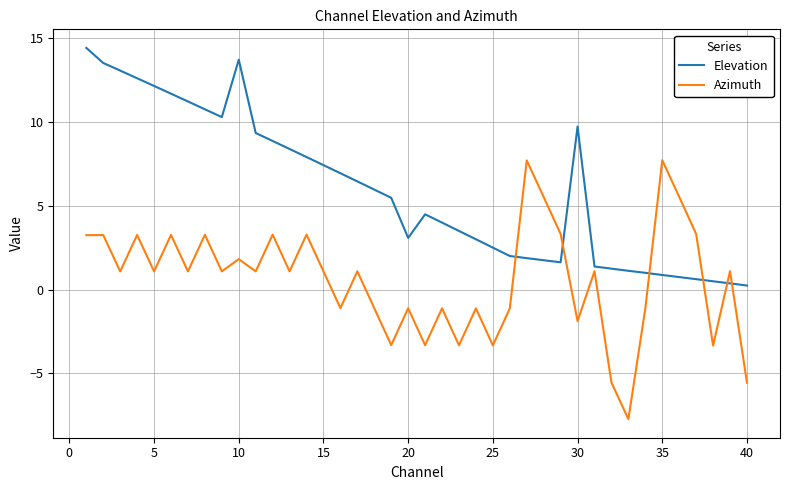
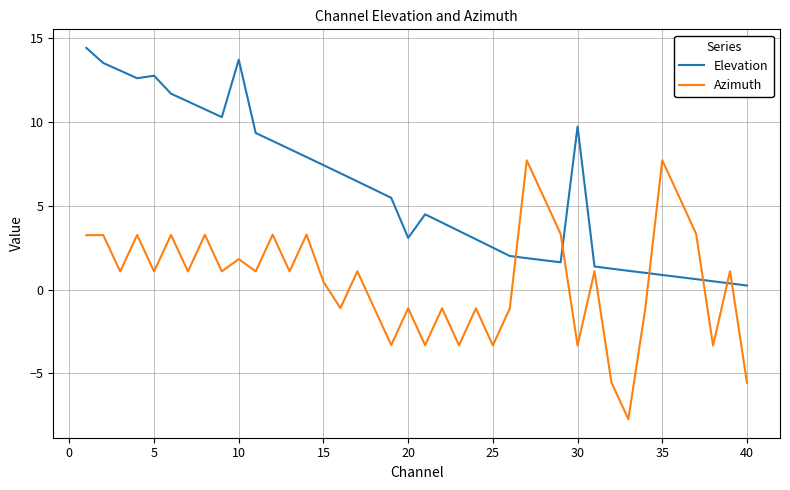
  {
    "Elevation": {
-     "5": 12.2,
+     "5": 12.8,
      "10": 13.7,
      "15": 7.4,
      "20": 3.1,
      "25": 2.5,
      "30": 9.7,
      "35": 0.9,
      "40": 0.3
    },
    "Azimuth": {
      "5": 1.1,
      "10": 1.8,
-     "15": 1.1,
+     "15": 0.5,
      "20": -1.1,
      "25": -3.3,
-     "30": -1.9,
+     "30": -3.3,
      "35": 7.7,
      "40": -5.5
    }
  }
